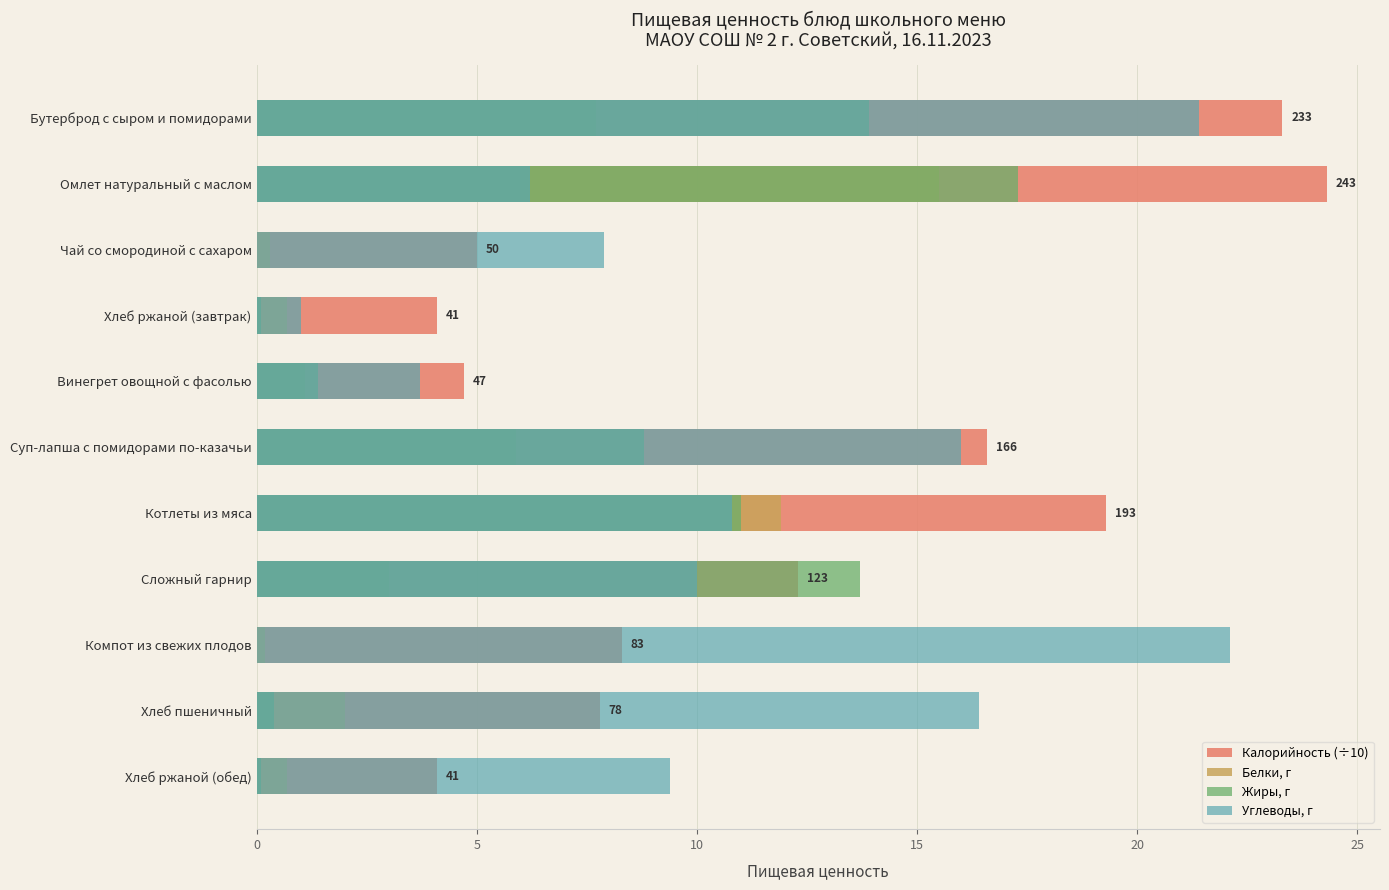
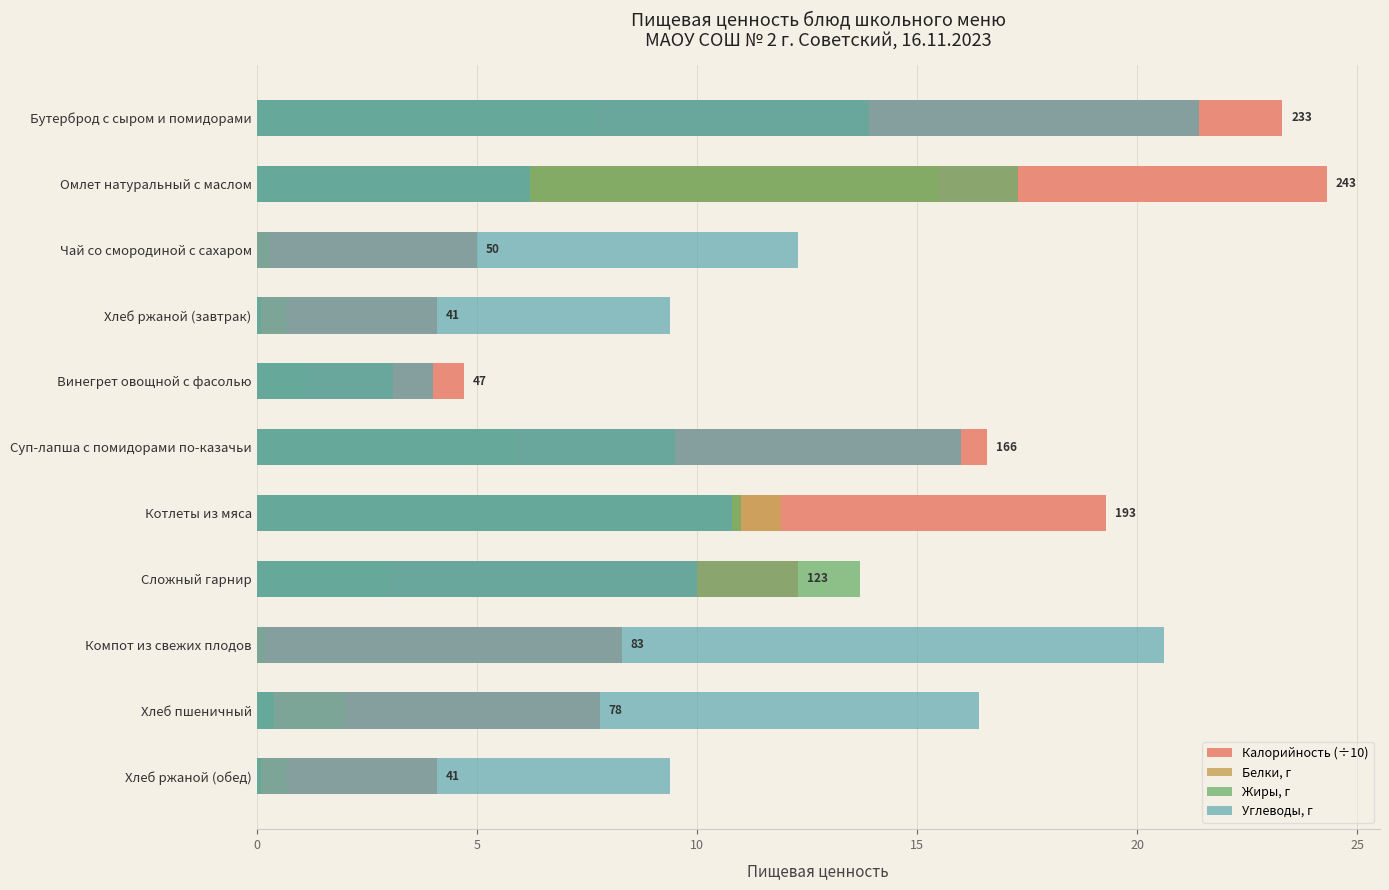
  {
    "Жиры, г": {
      "Чай со смородиной с сахаром": 0.0,
-     "Винегрет овощной с фасолью": 1.4,
-     "Суп-лапша с помидорами по-казачьи": 8.8,
+     "Винегрет овощной с фасолью": 3.1,
+     "Суп-лапша с помидорами по-казачьи": 9.5,
      "Компот из свежих плодов": 0.0
    },
    "Углеводы, г": {
-     "Чай со смородиной с сахаром": 7.9,
-     "Хлеб ржаной (завтрак)": 1.0,
-     "Винегрет овощной с фасолью": 3.7,
-     "Компот из свежих плодов": 22.1
+     "Чай со смородиной с сахаром": 12.3,
+     "Хлеб ржаной (завтрак)": 9.4,
+     "Винегрет овощной с фасолью": 4.0,
+     "Компот из свежих плодов": 20.6
    }
  }
